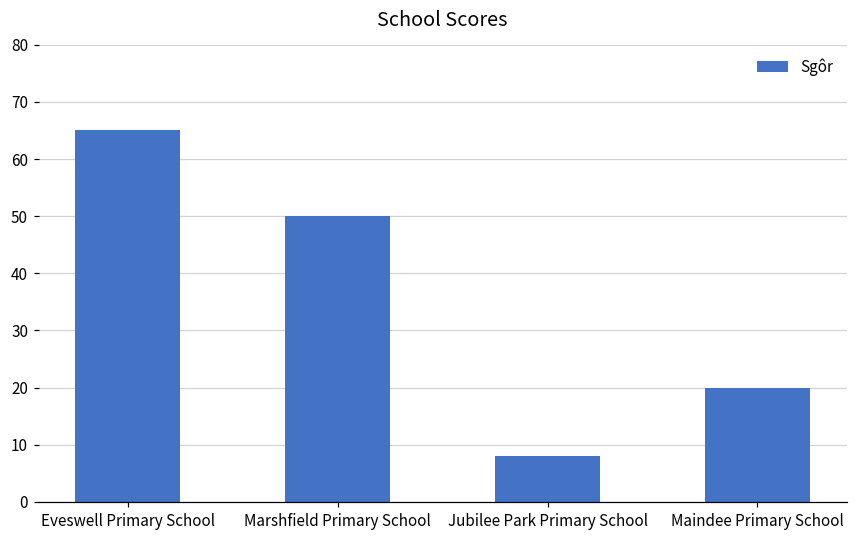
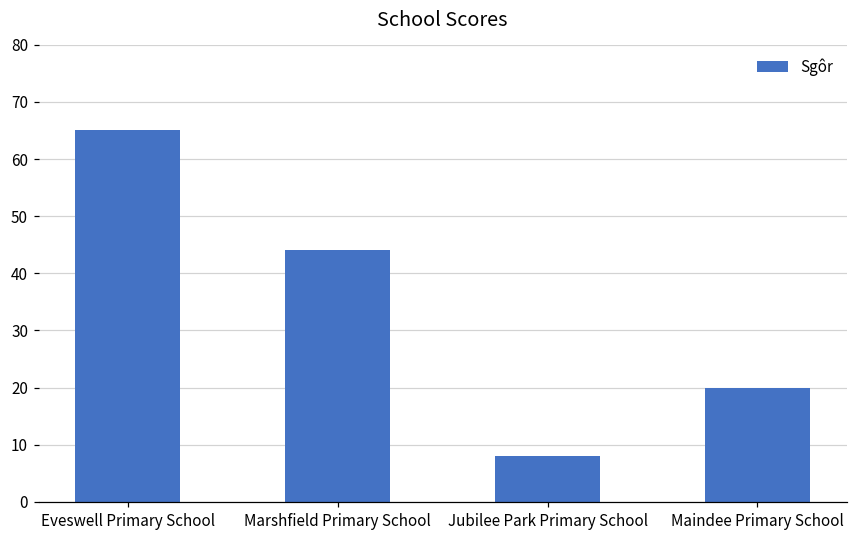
  {
    "Eveswell Primary School": 65,
-   "Marshfield Primary School": 50,
+   "Marshfield Primary School": 44,
    "Jubilee Park Primary School": 8,
    "Maindee Primary School": 20
  }
